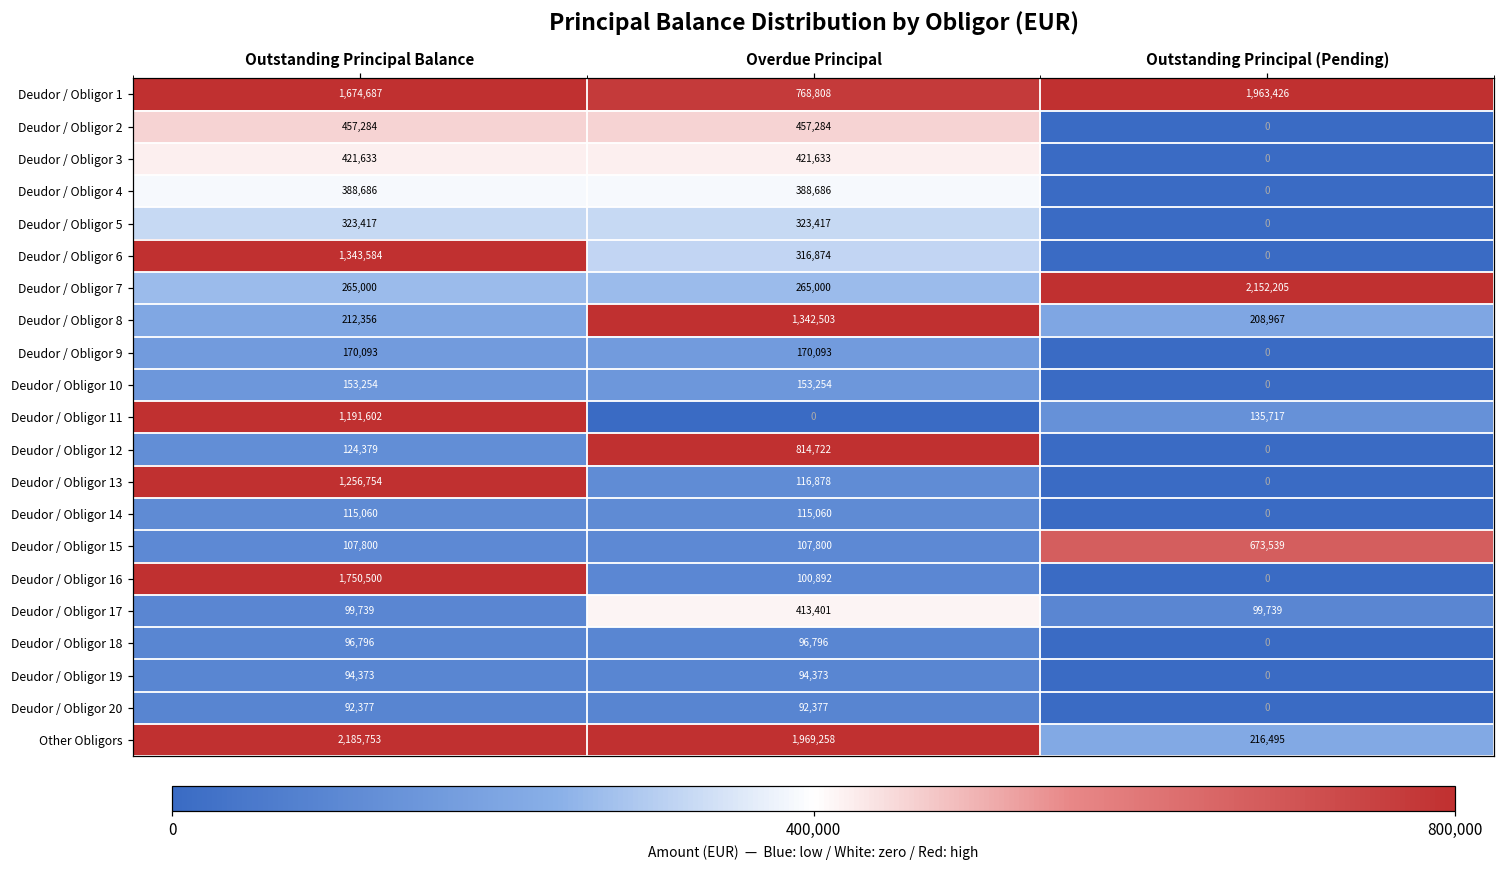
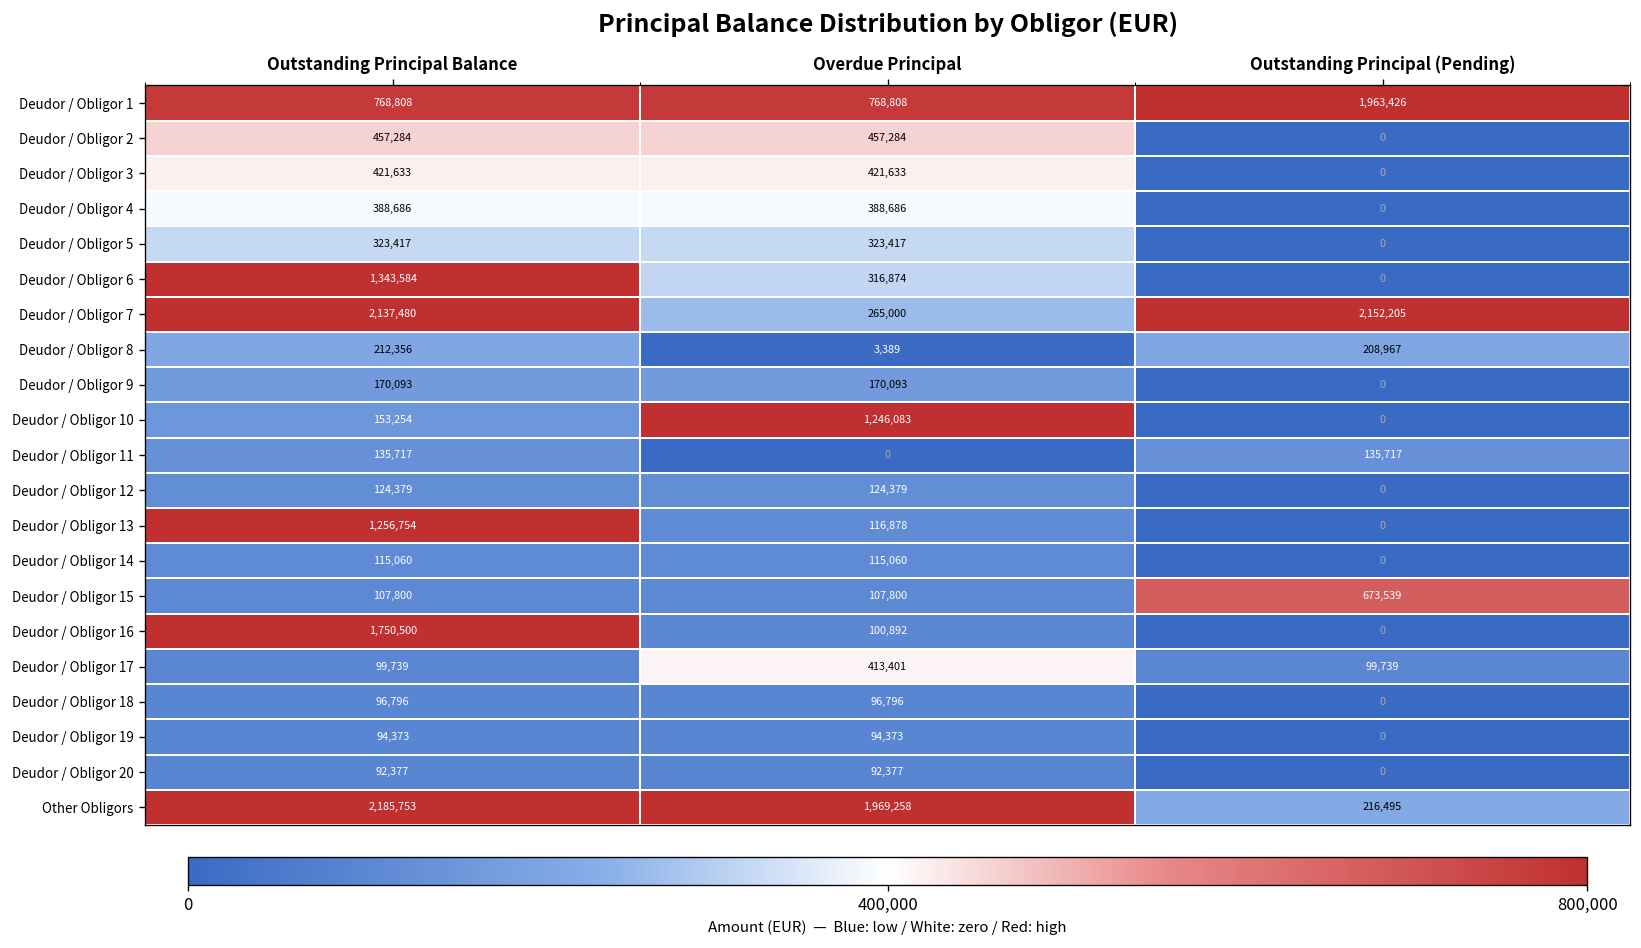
  {
    "Deudor / Obligor 1": {
-     "Outstanding Principal Balance": "1,674,687",
+     "Outstanding Principal Balance": "768,808",
      "Overdue Principal": "768,808",
      "Outstanding Principal (Pending)": "1,963,426"
    },
    "Deudor / Obligor 2": {
      "Outstanding Principal Balance": "457,284",
      "Overdue Principal": "457,284",
      "Outstanding Principal (Pending)": "0"
    },
    "Deudor / Obligor 3": {
      "Outstanding Principal Balance": "421,633",
      "Overdue Principal": "421,633",
      "Outstanding Principal (Pending)": "0"
    },
    "Deudor / Obligor 4": {
      "Outstanding Principal Balance": "388,686",
      "Overdue Principal": "388,686",
      "Outstanding Principal (Pending)": "0"
    },
    "Deudor / Obligor 5": {
      "Outstanding Principal Balance": "323,417",
      "Overdue Principal": "323,417",
      "Outstanding Principal (Pending)": "0"
    },
    "Deudor / Obligor 6": {
      "Outstanding Principal Balance": "1,343,584",
      "Overdue Principal": "316,874",
      "Outstanding Principal (Pending)": "0"
    },
    "Deudor / Obligor 7": {
-     "Outstanding Principal Balance": "265,000",
+     "Outstanding Principal Balance": "2,137,480",
      "Overdue Principal": "265,000",
      "Outstanding Principal (Pending)": "2,152,205"
    },
    "Deudor / Obligor 8": {
      "Outstanding Principal Balance": "212,356",
-     "Overdue Principal": "1,342,503",
+     "Overdue Principal": "3,389",
      "Outstanding Principal (Pending)": "208,967"
    },
    "Deudor / Obligor 9": {
      "Outstanding Principal Balance": "170,093",
      "Overdue Principal": "170,093",
      "Outstanding Principal (Pending)": "0"
    },
    "Deudor / Obligor 10": {
      "Outstanding Principal Balance": "153,254",
-     "Overdue Principal": "153,254",
+     "Overdue Principal": "1,246,083",
      "Outstanding Principal (Pending)": "0"
    },
    "Deudor / Obligor 11": {
-     "Outstanding Principal Balance": "1,191,602",
+     "Outstanding Principal Balance": "135,717",
      "Overdue Principal": "0",
      "Outstanding Principal (Pending)": "135,717"
    },
    "Deudor / Obligor 12": {
      "Outstanding Principal Balance": "124,379",
-     "Overdue Principal": "814,722",
+     "Overdue Principal": "124,379",
      "Outstanding Principal (Pending)": "0"
    },
    "Deudor / Obligor 13": {
      "Outstanding Principal Balance": "1,256,754",
      "Overdue Principal": "116,878",
      "Outstanding Principal (Pending)": "0"
    },
    "Deudor / Obligor 14": {
      "Outstanding Principal Balance": "115,060",
      "Overdue Principal": "115,060",
      "Outstanding Principal (Pending)": "0"
    },
    "Deudor / Obligor 15": {
      "Outstanding Principal Balance": "107,800",
      "Overdue Principal": "107,800",
      "Outstanding Principal (Pending)": "673,539"
    },
    "Deudor / Obligor 16": {
      "Outstanding Principal Balance": "1,750,500",
      "Overdue Principal": "100,892",
      "Outstanding Principal (Pending)": "0"
    },
    "Deudor / Obligor 17": {
      "Outstanding Principal Balance": "99,739",
      "Overdue Principal": "413,401",
      "Outstanding Principal (Pending)": "99,739"
    },
    "Deudor / Obligor 18": {
      "Outstanding Principal Balance": "96,796",
      "Overdue Principal": "96,796",
      "Outstanding Principal (Pending)": "0"
    },
    "Deudor / Obligor 19": {
      "Outstanding Principal Balance": "94,373",
      "Overdue Principal": "94,373",
      "Outstanding Principal (Pending)": "0"
    },
    "Deudor / Obligor 20": {
      "Outstanding Principal Balance": "92,377",
      "Overdue Principal": "92,377",
      "Outstanding Principal (Pending)": "0"
    },
    "Other Obligors": {
      "Outstanding Principal Balance": "2,185,753",
      "Overdue Principal": "1,969,258",
      "Outstanding Principal (Pending)": "216,495"
    }
  }
